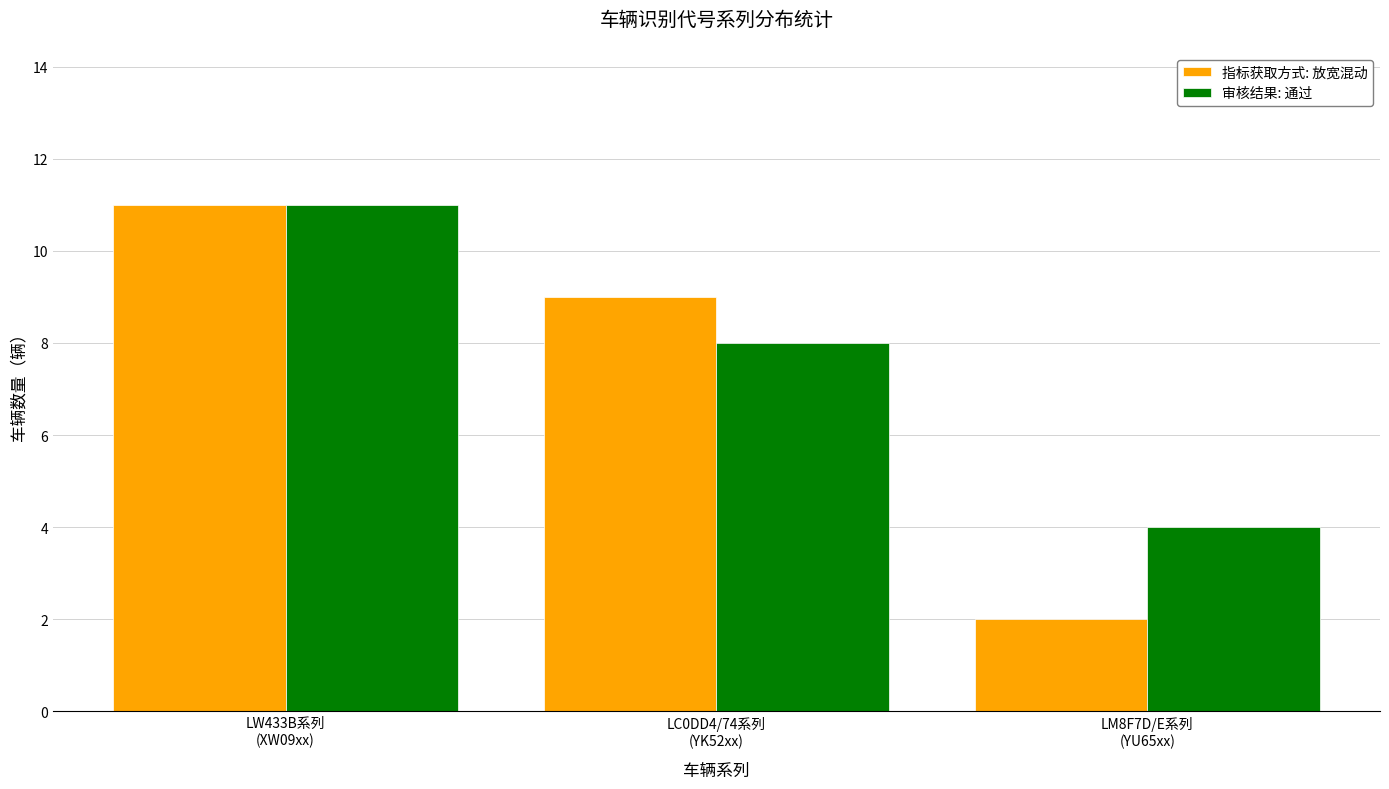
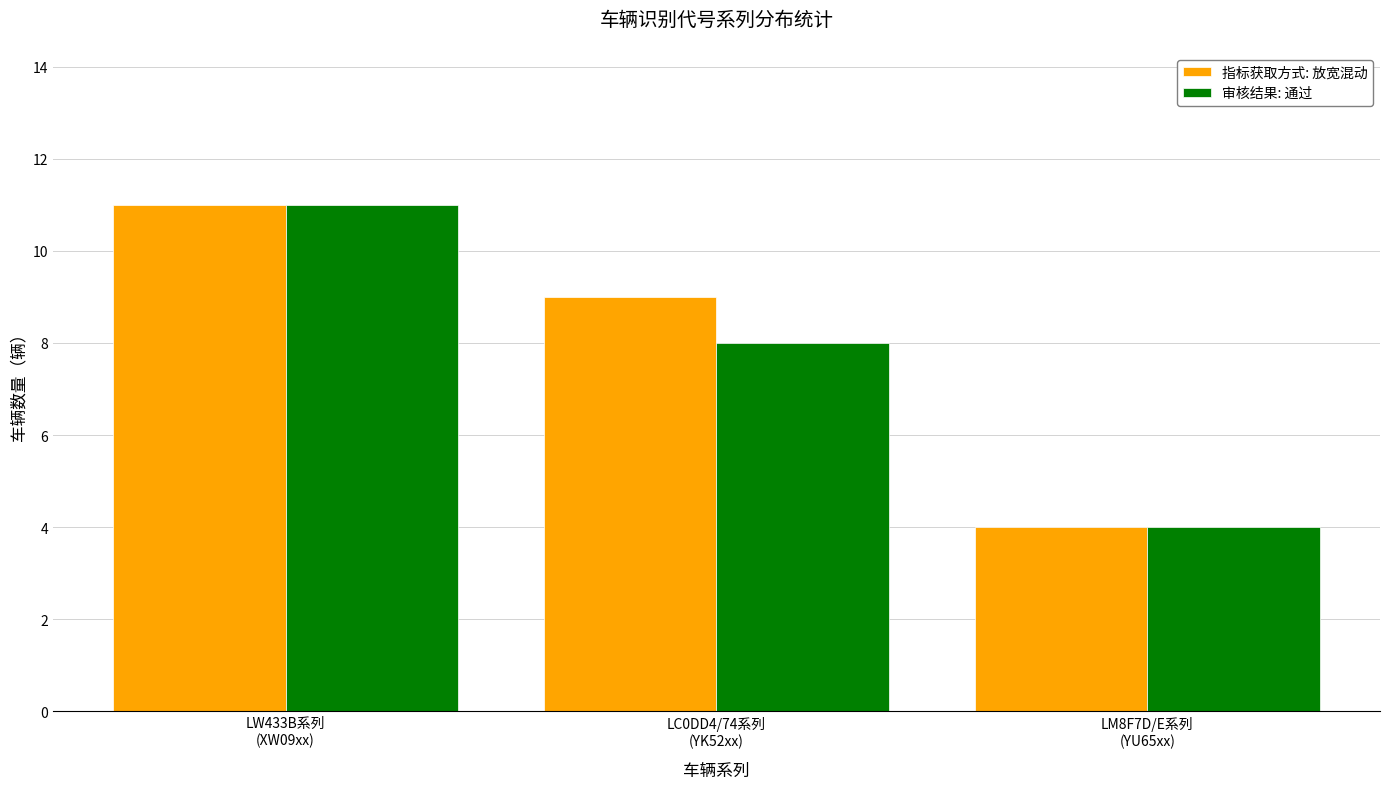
  {
    "指标获取方式: 放宽混动": {
      "LW433B系列 (XW09xx)": 11,
      "LC0DD4/74系列 (YK52xx)": 9,
-     "LM8F7D/E系列 (YU65xx)": 2
+     "LM8F7D/E系列 (YU65xx)": 4
    },
    "审核结果: 通过": {
      "LW433B系列 (XW09xx)": 11,
      "LC0DD4/74系列 (YK52xx)": 8,
      "LM8F7D/E系列 (YU65xx)": 4
    }
  }
